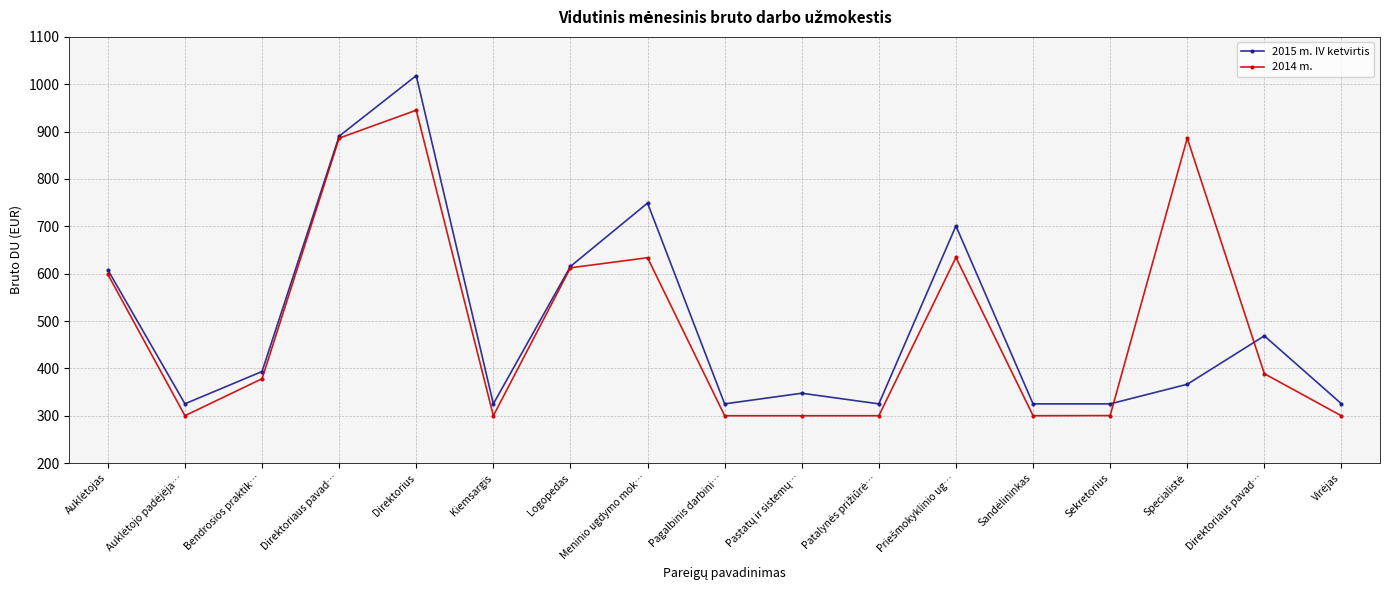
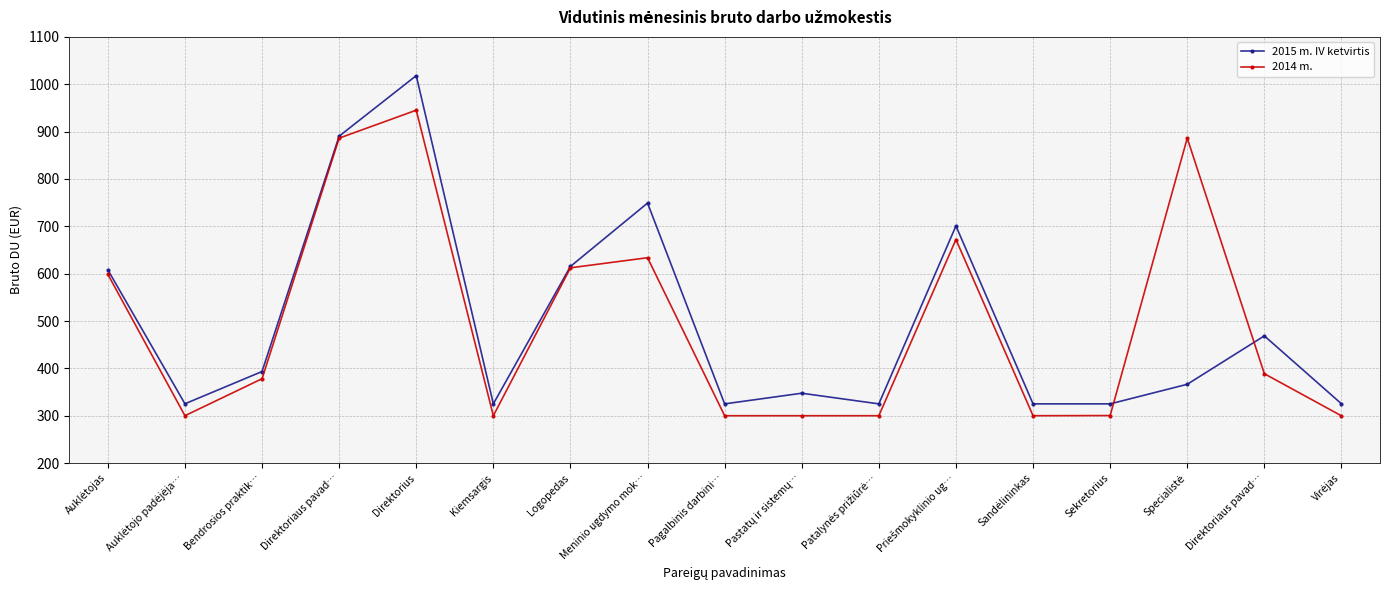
  {
    "2015 m. IV ketvirtis": {
      "Auklėtojas": 610,
      "Auklėtojo padėjėja…": 330,
      "Bendrosios praktik…": 390,
      "Direktorius": 1020,
      "Kiemsargis": 330,
      "Meninio ugdymo mok…": 750,
      "Pagalbinis darbini…": 330,
      "Pastatų ir sistemų…": 350,
      "Patalynės prižiūrė…": 330,
      "Priešmokyklinio ug…": 700,
      "Sandėlininkas": 330,
      "Sekretorius": 330,
      "Specialistė": 370,
      "Virėjas": 330
    },
    "2014 m.": {
      "Auklėtojas": 600,
      "Auklėtojo padėjėja…": 300,
      "Bendrosios praktik…": 380,
      "Direktorius": 950,
      "Kiemsargis": 300,
      "Meninio ugdymo mok…": 630,
      "Pagalbinis darbini…": 300,
      "Pastatų ir sistemų…": 300,
      "Patalynės prižiūrė…": 300,
-     "Priešmokyklinio ug…": 630,
+     "Priešmokyklinio ug…": 670,
      "Sandėlininkas": 300,
      "Sekretorius": 300,
      "Specialistė": 890,
      "Virėjas": 300
    }
  }
